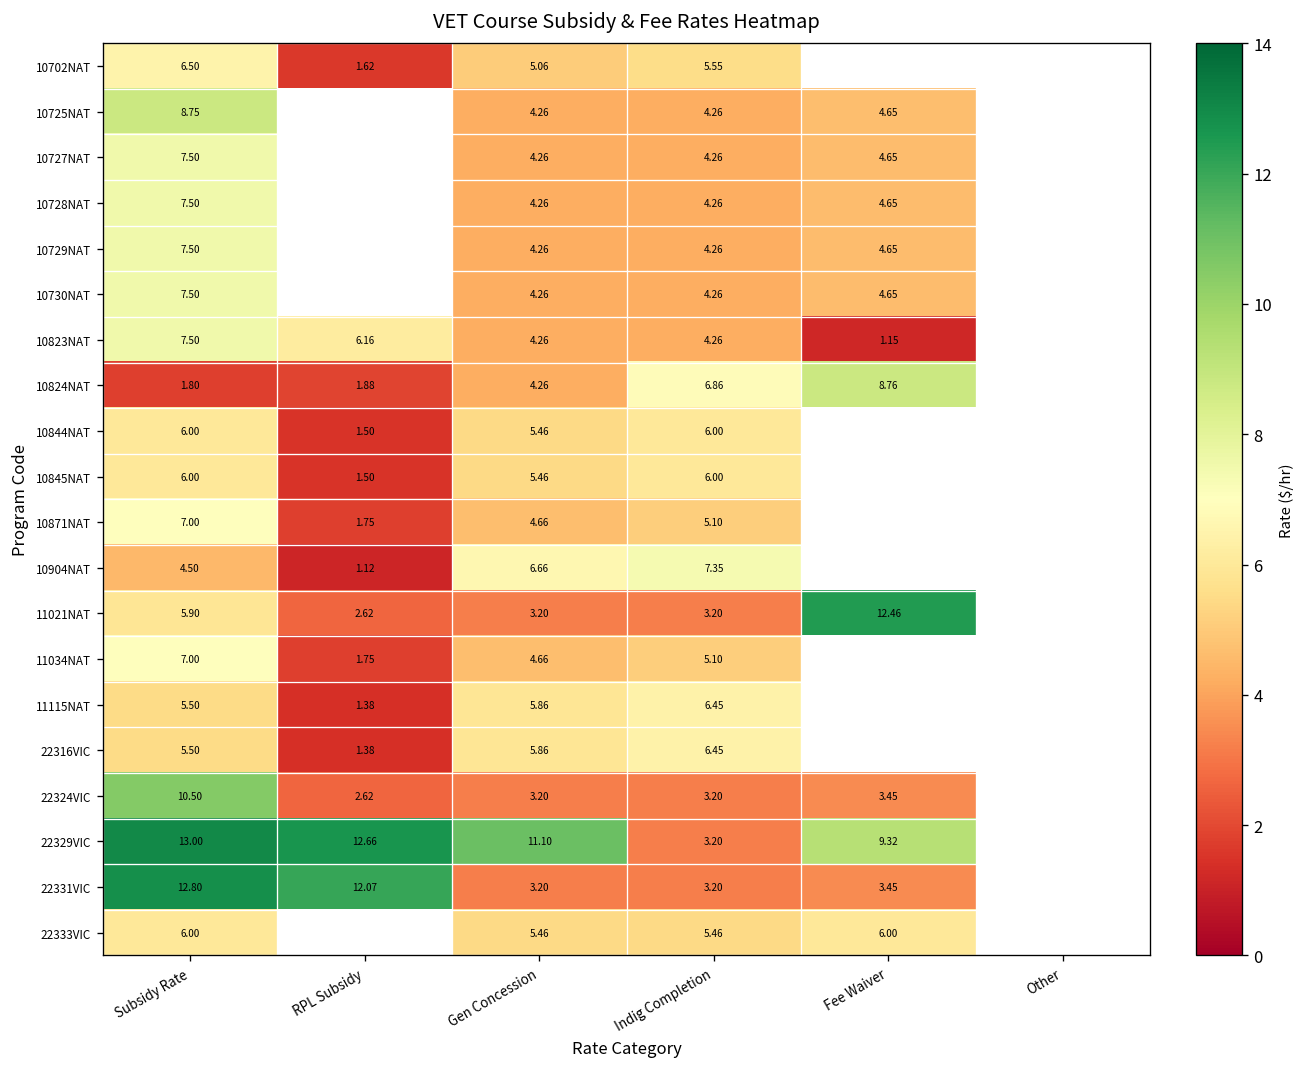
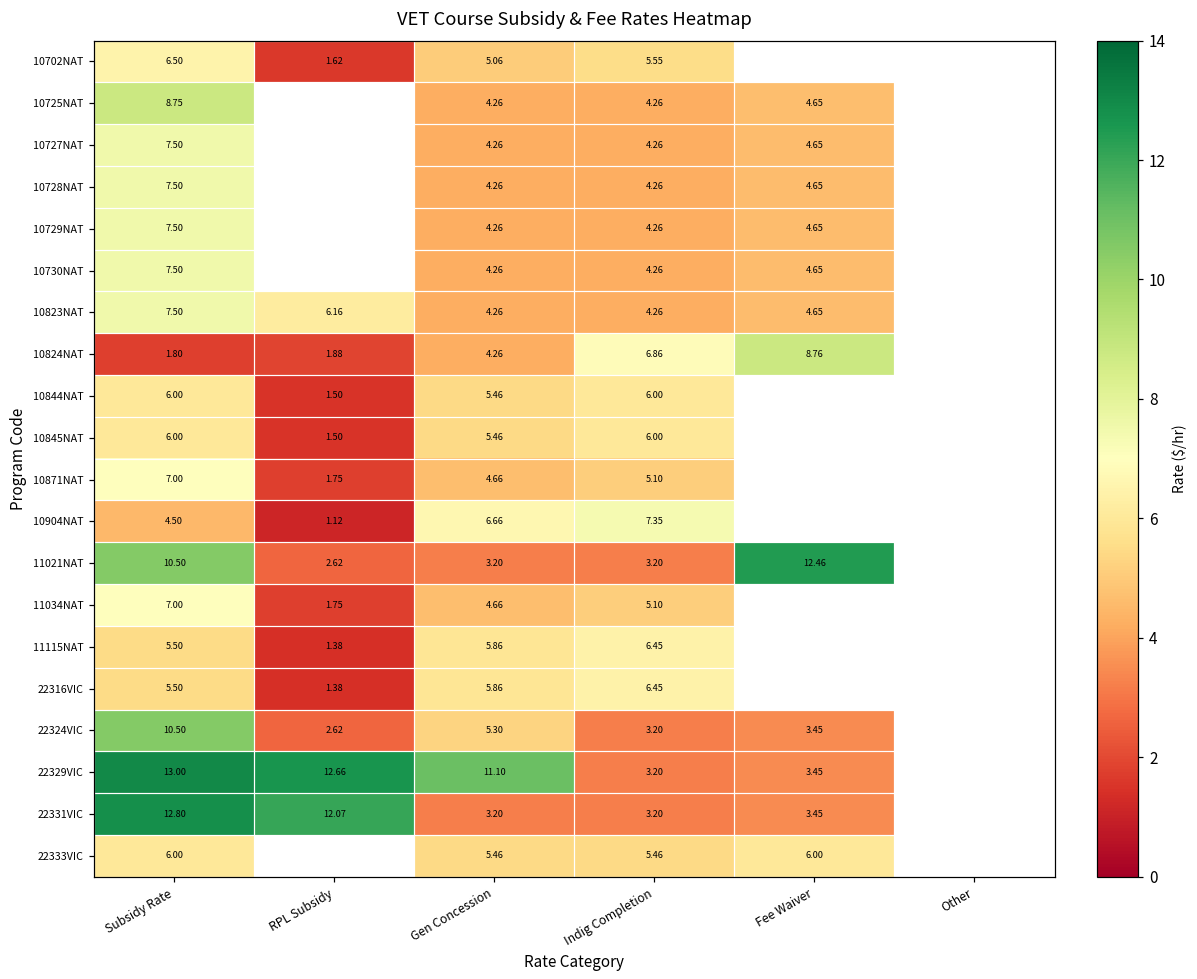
  {
    "10702NAT": {
      "Subsidy Rate": 6.50,
      "RPL Subsidy": 1.62,
      "Gen Concession": 5.06,
      "Indig Completion": 5.55
    },
    "10725NAT": {
      "Subsidy Rate": 8.75,
      "Gen Concession": 4.26,
      "Indig Completion": 4.26,
      "Fee Waiver": 4.65
    },
    "10727NAT": {
      "Subsidy Rate": 7.50,
      "Gen Concession": 4.26,
      "Indig Completion": 4.26,
      "Fee Waiver": 4.65
    },
    "10728NAT": {
      "Subsidy Rate": 7.50,
      "Gen Concession": 4.26,
      "Indig Completion": 4.26,
      "Fee Waiver": 4.65
    },
    "10729NAT": {
      "Subsidy Rate": 7.50,
      "Gen Concession": 4.26,
      "Indig Completion": 4.26,
      "Fee Waiver": 4.65
    },
    "10730NAT": {
      "Subsidy Rate": 7.50,
      "Gen Concession": 4.26,
      "Indig Completion": 4.26,
      "Fee Waiver": 4.65
    },
    "10823NAT": {
      "Subsidy Rate": 7.50,
      "RPL Subsidy": 6.16,
      "Gen Concession": 4.26,
      "Indig Completion": 4.26,
-     "Fee Waiver": 1.15
+     "Fee Waiver": 4.65
    },
    "10824NAT": {
      "Subsidy Rate": 1.80,
      "RPL Subsidy": 1.88,
      "Gen Concession": 4.26,
      "Indig Completion": 6.86,
      "Fee Waiver": 8.76
    },
    "10844NAT": {
      "Subsidy Rate": 6.00,
      "RPL Subsidy": 1.50,
      "Gen Concession": 5.46,
      "Indig Completion": 6.00
    },
    "10845NAT": {
      "Subsidy Rate": 6.00,
      "RPL Subsidy": 1.50,
      "Gen Concession": 5.46,
      "Indig Completion": 6.00
    },
    "10871NAT": {
      "Subsidy Rate": 7.00,
      "RPL Subsidy": 1.75,
      "Gen Concession": 4.66,
      "Indig Completion": 5.10
    },
    "10904NAT": {
      "Subsidy Rate": 4.50,
      "RPL Subsidy": 1.12,
      "Gen Concession": 6.66,
      "Indig Completion": 7.35
    },
    "11021NAT": {
-     "Subsidy Rate": 5.90,
+     "Subsidy Rate": 10.50,
      "RPL Subsidy": 2.62,
      "Gen Concession": 3.20,
      "Indig Completion": 3.20,
      "Fee Waiver": 12.46
    },
    "11034NAT": {
      "Subsidy Rate": 7.00,
      "RPL Subsidy": 1.75,
      "Gen Concession": 4.66,
      "Indig Completion": 5.10
    },
    "11115NAT": {
      "Subsidy Rate": 5.50,
      "RPL Subsidy": 1.38,
      "Gen Concession": 5.86,
      "Indig Completion": 6.45
    },
    "22316VIC": {
      "Subsidy Rate": 5.50,
      "RPL Subsidy": 1.38,
      "Gen Concession": 5.86,
      "Indig Completion": 6.45
    },
    "22324VIC": {
      "Subsidy Rate": 10.50,
      "RPL Subsidy": 2.62,
-     "Gen Concession": 3.20,
+     "Gen Concession": 5.30,
      "Indig Completion": 3.20,
      "Fee Waiver": 3.45
    },
    "22329VIC": {
      "Subsidy Rate": 13.00,
      "RPL Subsidy": 12.66,
      "Gen Concession": 11.10,
      "Indig Completion": 3.20,
-     "Fee Waiver": 9.32
+     "Fee Waiver": 3.45
    },
    "22331VIC": {
      "Subsidy Rate": 12.80,
      "RPL Subsidy": 12.07,
      "Gen Concession": 3.20,
      "Indig Completion": 3.20,
      "Fee Waiver": 3.45
    },
    "22333VIC": {
      "Subsidy Rate": 6.00,
      "Gen Concession": 5.46,
      "Indig Completion": 5.46,
      "Fee Waiver": 6.00
    }
  }
